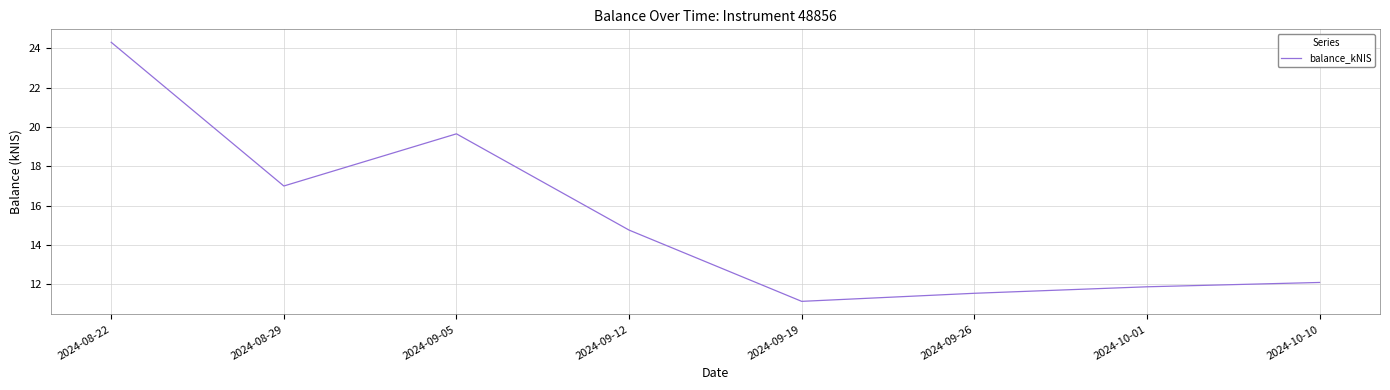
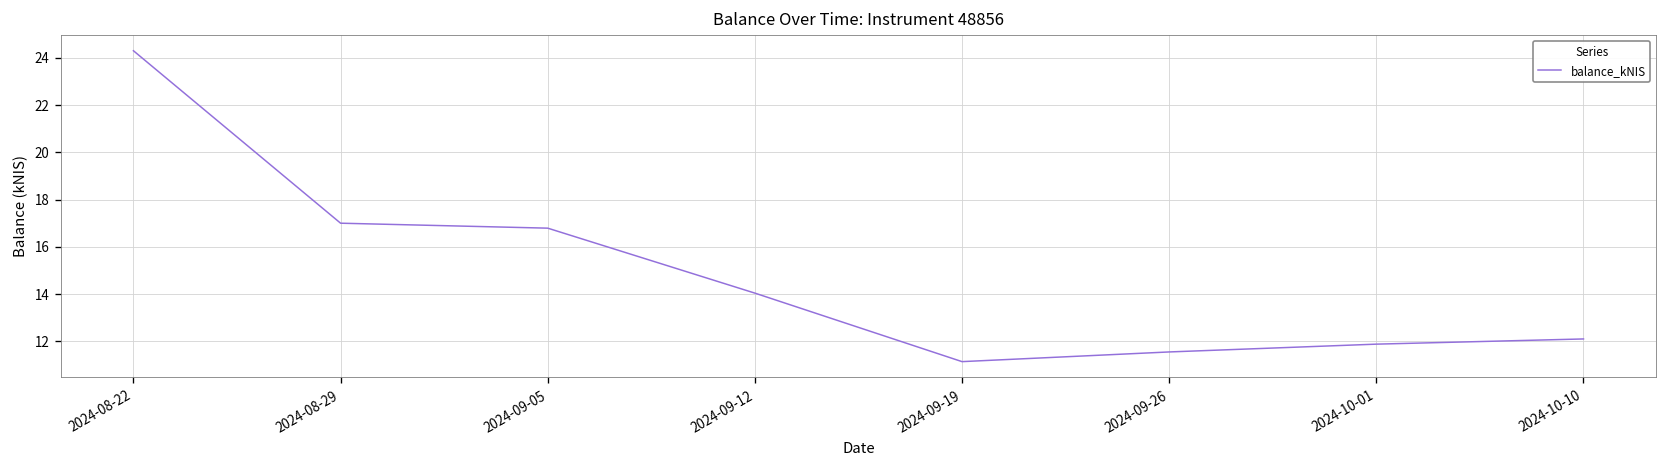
  {
    "2024-08-22": 24.3,
    "2024-08-29": 17.0,
-   "2024-09-05": 19.7,
-   "2024-09-12": 14.8,
+   "2024-09-05": 16.8,
+   "2024-09-12": 14.0,
    "2024-09-19": 11.1,
    "2024-09-26": 11.6,
    "2024-10-01": 11.9,
    "2024-10-10": 12.1
  }
